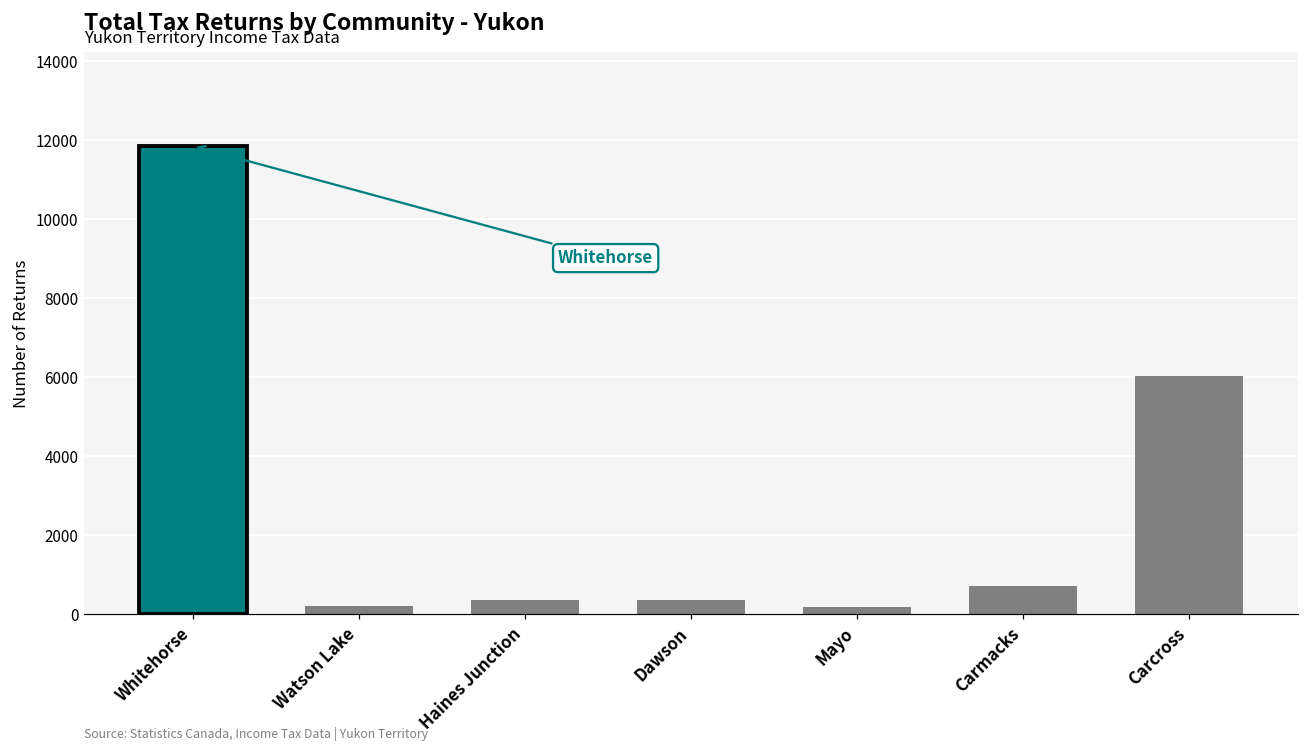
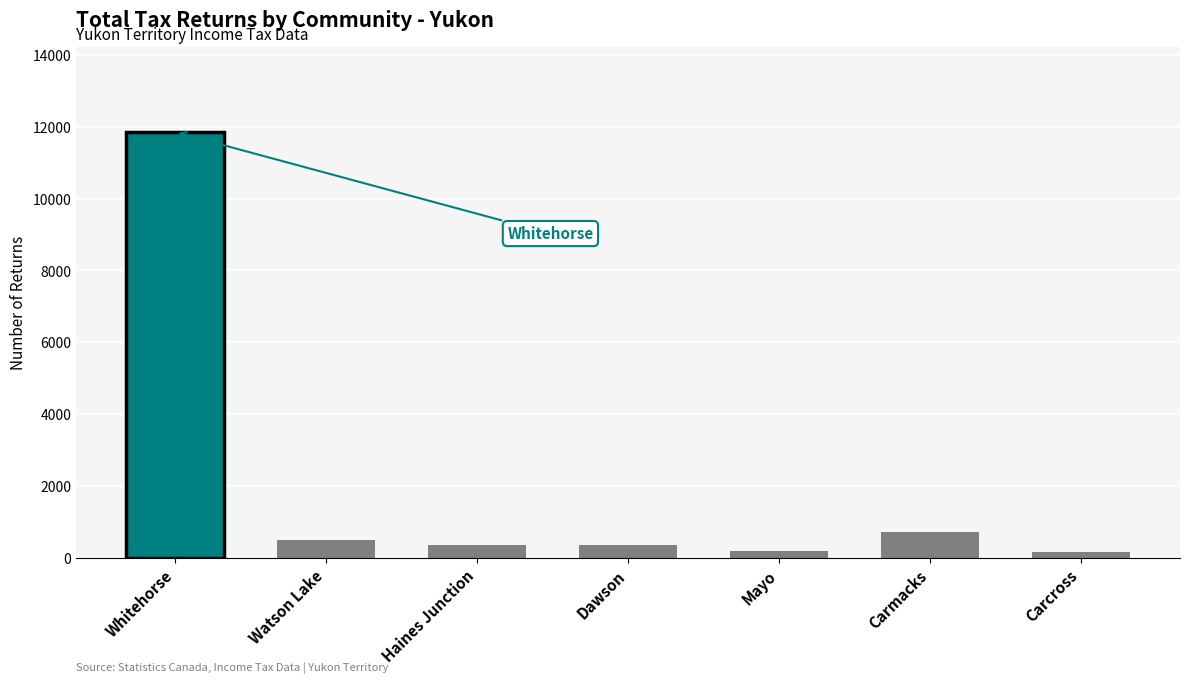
  {
    "Whitehorse": 11900,
-   "Watson Lake": 200,
+   "Watson Lake": 500,
    "Haines Junction": 400,
    "Dawson": 300,
    "Mayo": 200,
    "Carmacks": 700,
-   "Carcross": 6000
+   "Carcross": 200
  }
